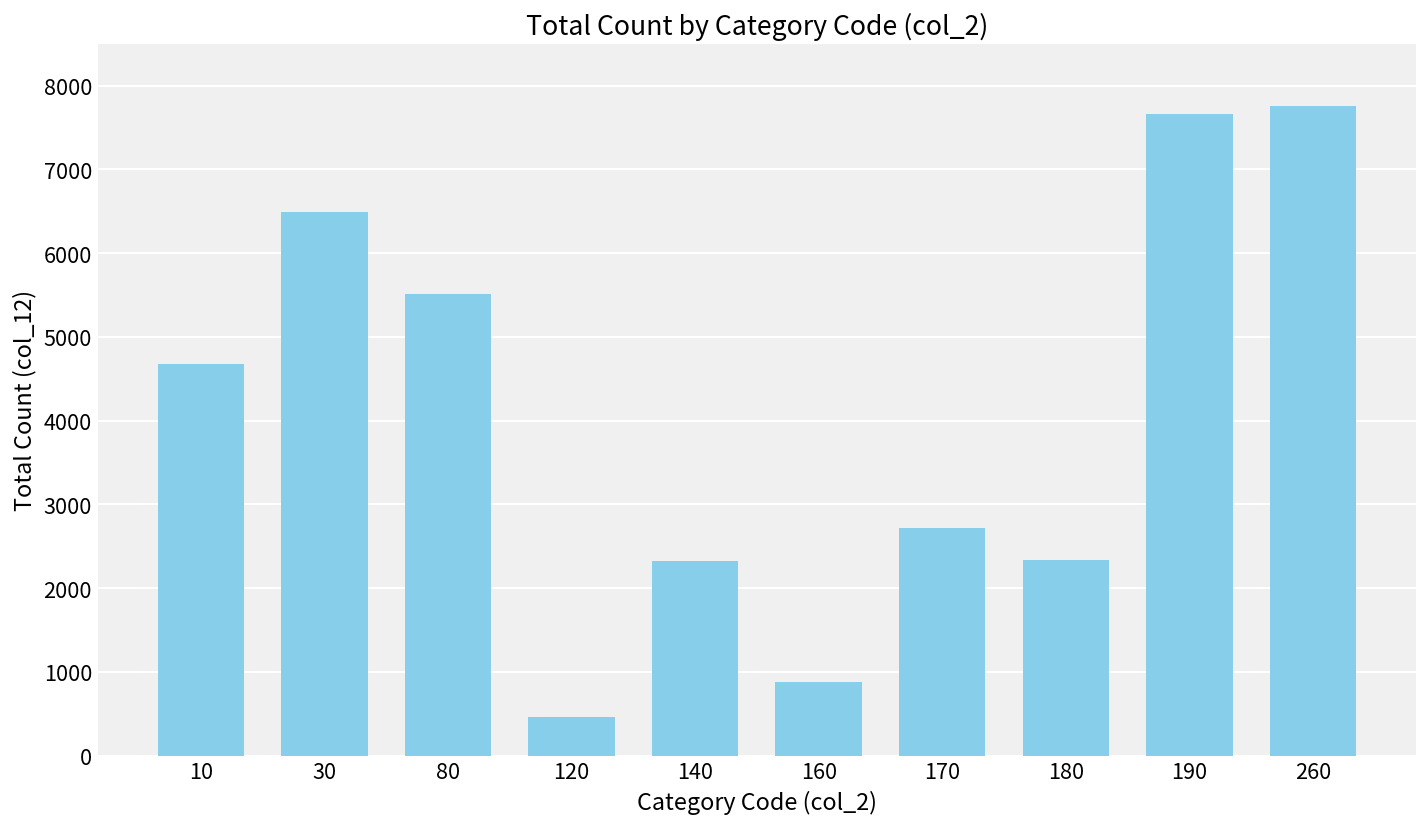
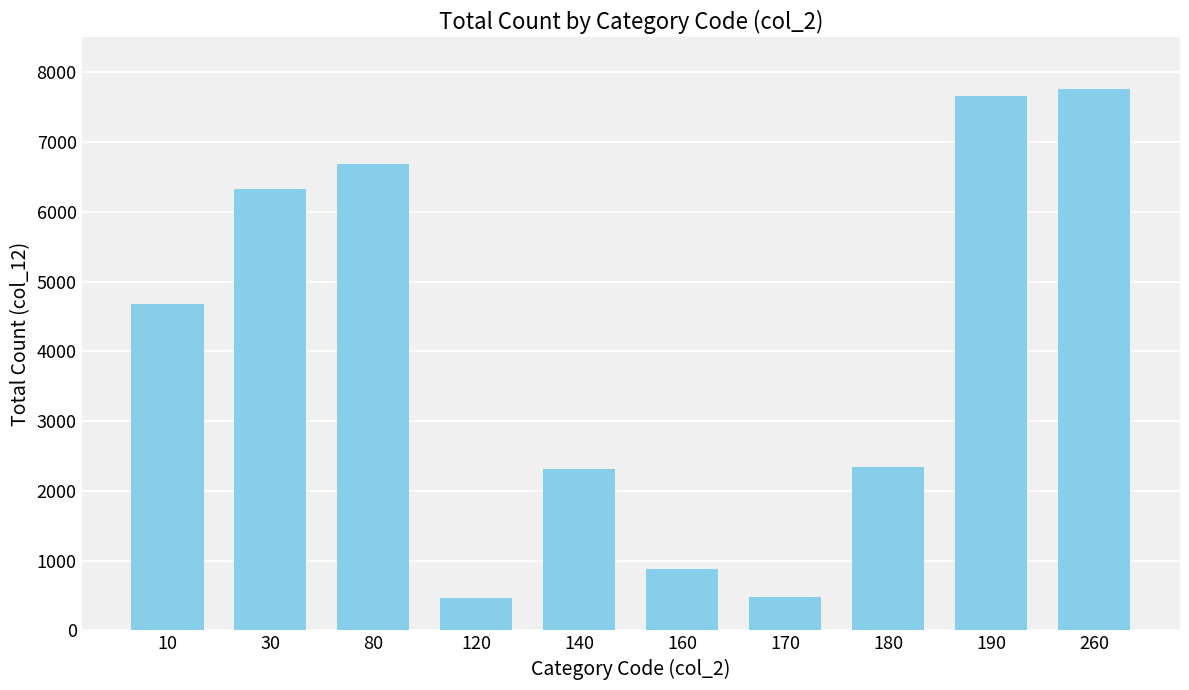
  {
    "10": 4700,
-   "30": 6500,
-   "80": 5500,
+   "30": 6300,
+   "80": 6700,
    "120": 500,
    "140": 2300,
    "160": 900,
-   "170": 2700,
+   "170": 500,
    "180": 2300,
    "190": 7700,
    "260": 7800
  }
